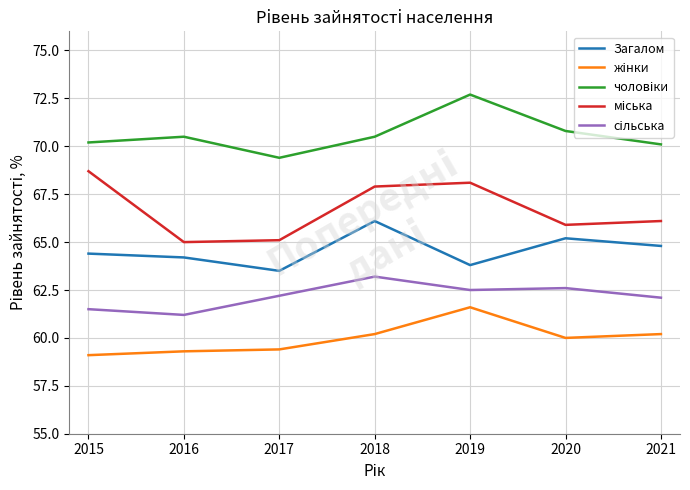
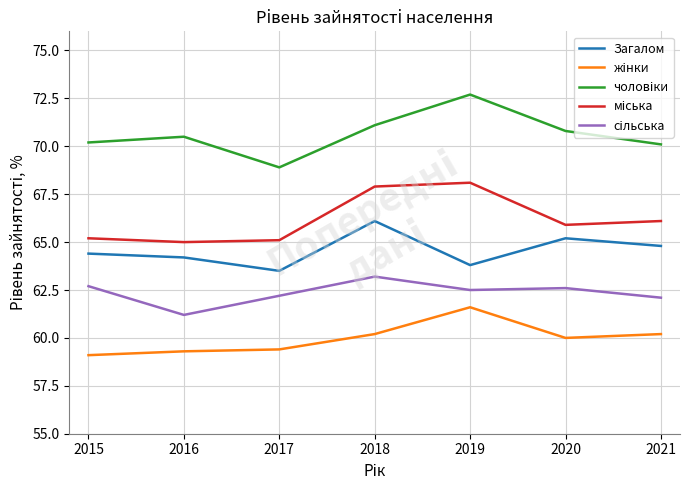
  {
    "Загалом": {
      "2015": 64.4,
      "2016": 64.2,
      "2017": 63.5,
      "2018": 66.1,
      "2019": 63.8,
      "2020": 65.2,
      "2021": 64.8
    },
    "жінки": {
      "2015": 59.1,
      "2016": 59.3,
      "2017": 59.4,
      "2018": 60.2,
      "2019": 61.6,
      "2020": 60.0,
      "2021": 60.2
    },
    "чоловіки": {
      "2015": 70.2,
      "2016": 70.5,
-     "2017": 69.4,
-     "2018": 70.5,
+     "2017": 68.9,
+     "2018": 71.1,
      "2019": 72.7,
      "2020": 70.8,
      "2021": 70.1
    },
    "міська": {
-     "2015": 68.7,
+     "2015": 65.2,
      "2016": 65.0,
      "2017": 65.1,
      "2018": 67.9,
      "2019": 68.1,
      "2020": 65.9,
      "2021": 66.1
    },
    "сільська": {
-     "2015": 61.5,
+     "2015": 62.7,
      "2016": 61.2,
      "2017": 62.2,
      "2018": 63.2,
      "2019": 62.5,
      "2020": 62.6,
      "2021": 62.1
    }
  }
